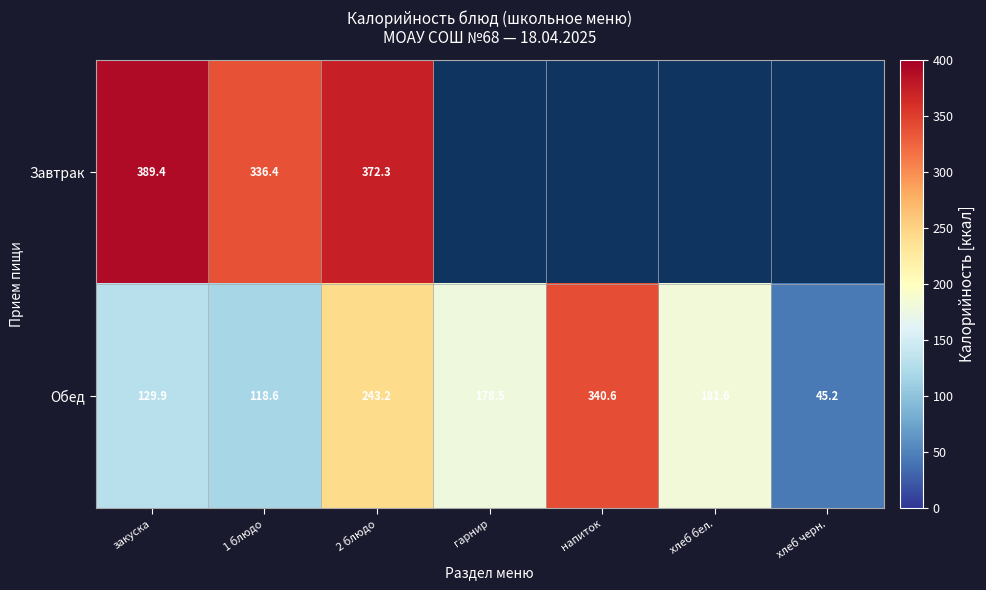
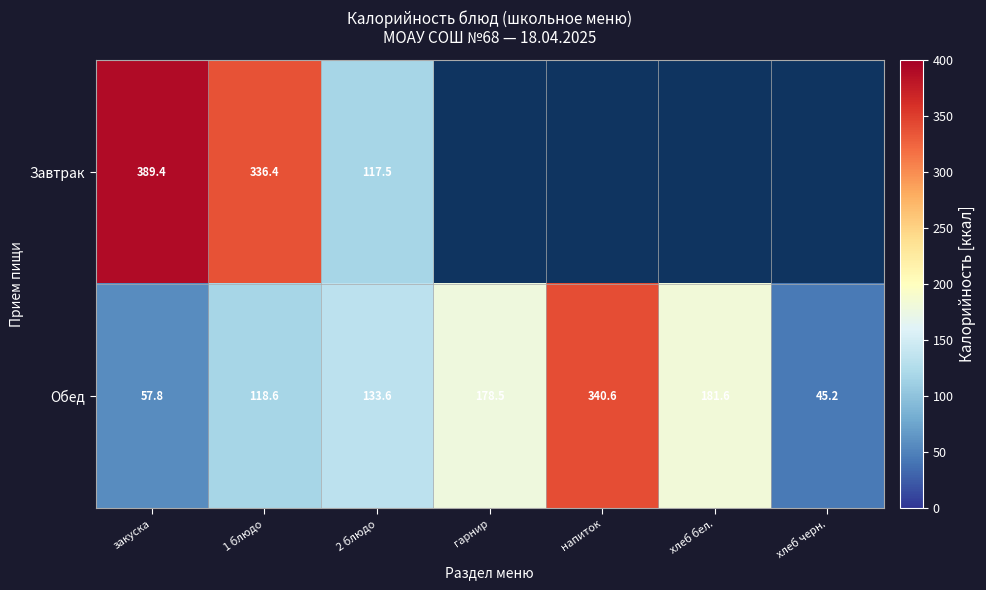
  {
    "Завтрак": {
      "закуска": 389.4,
      "1 блюдо": 336.4,
-     "2 блюдо": 372.3
+     "2 блюдо": 117.5
    },
    "Обед": {
-     "закуска": 129.9,
+     "закуска": 57.8,
      "1 блюдо": 118.6,
-     "2 блюдо": 243.2,
+     "2 блюдо": 133.6,
      "напиток": 340.6,
      "хлеб черн.": 45.2
    }
  }
